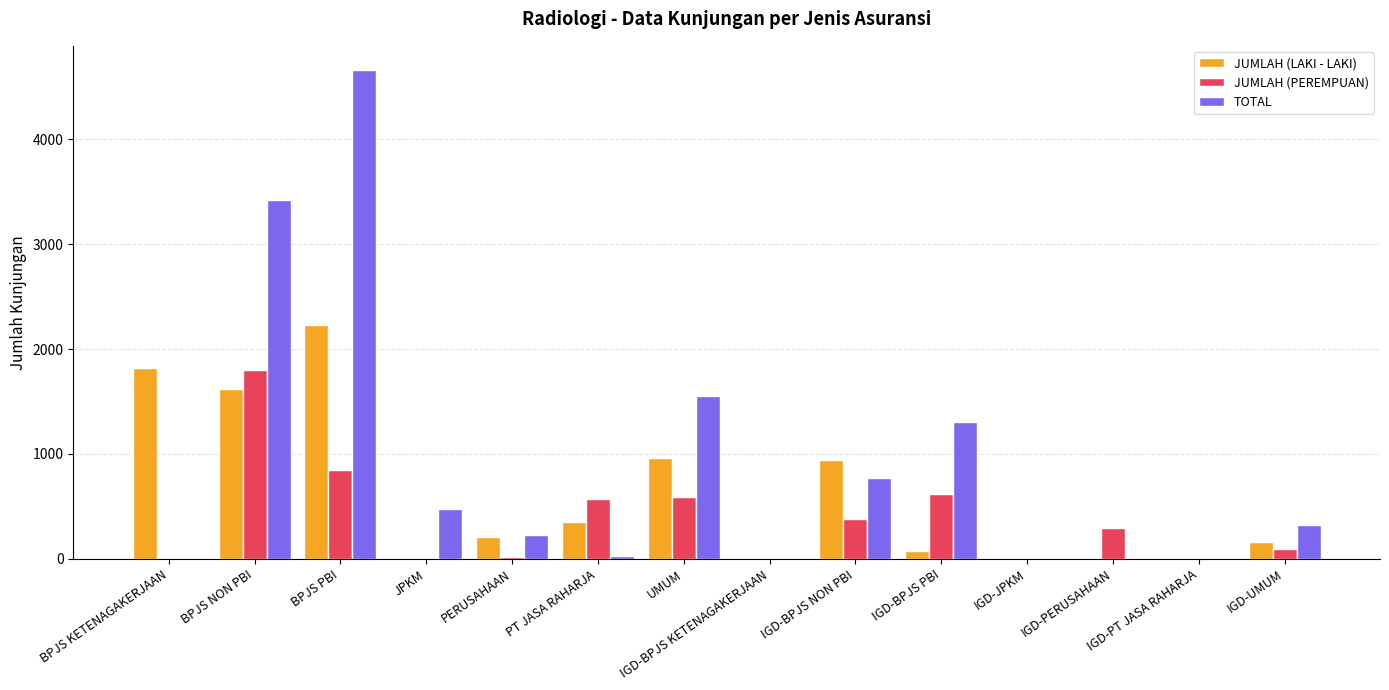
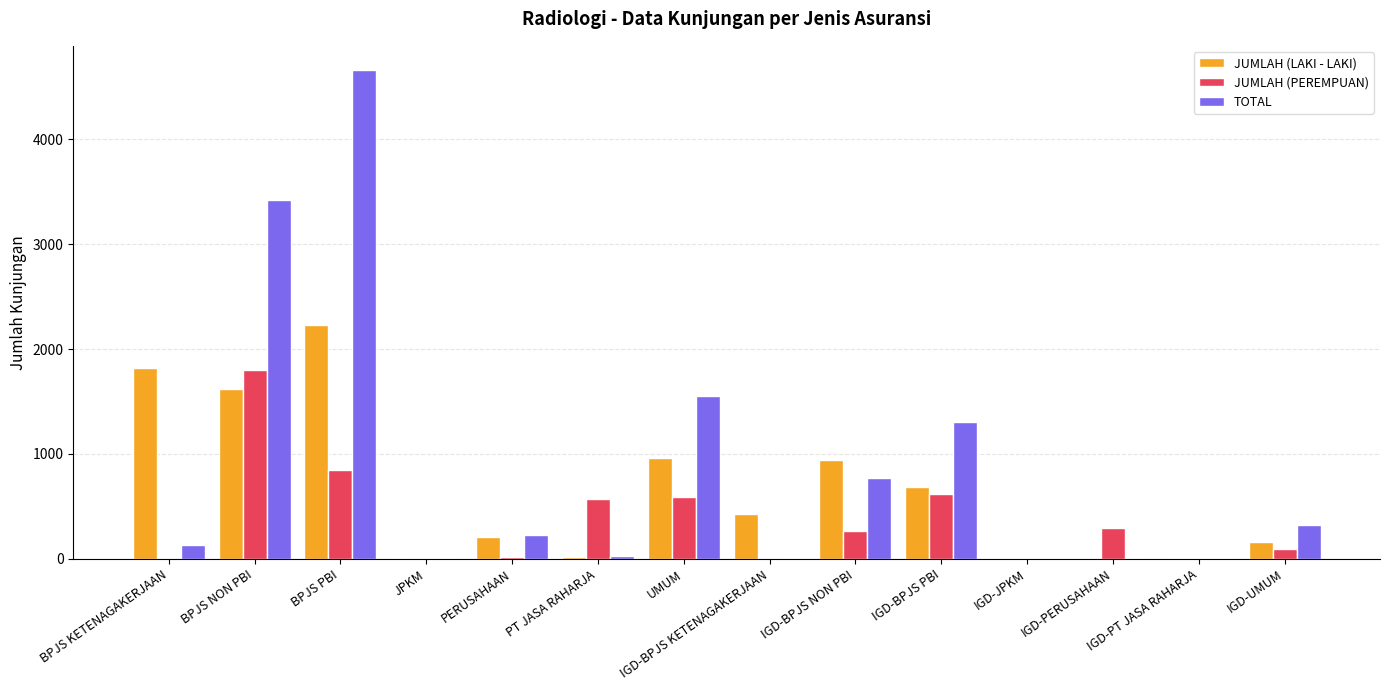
  {
    "JUMLAH (LAKI - LAKI)": {
      "BPJS KETENAGAKERJAAN": 1820,
      "BPJS NON PBI": 1620,
      "BPJS PBI": 2230,
      "PERUSAHAAN": 210,
-     "PT JASA RAHARJA": 360,
+     "PT JASA RAHARJA": 20,
      "UMUM": 960,
-     "IGD-BPJS KETENAGAKERJAAN": 0,
+     "IGD-BPJS KETENAGAKERJAAN": 430,
      "IGD-BPJS NON PBI": 940,
-     "IGD-BPJS PBI": 70,
+     "IGD-BPJS PBI": 680,
      "IGD-UMUM": 160
    },
    "JUMLAH (PEREMPUAN)": {
      "BPJS NON PBI": 1800,
      "BPJS PBI": 850,
      "JPKM": 0,
      "PT JASA RAHARJA": 570,
      "UMUM": 590,
-     "IGD-BPJS NON PBI": 380,
+     "IGD-BPJS NON PBI": 270,
      "IGD-BPJS PBI": 620,
      "IGD-JPKM": 0,
      "IGD-PERUSAHAAN": 290,
      "IGD-UMUM": 90
    },
    "TOTAL": {
-     "BPJS KETENAGAKERJAAN": 10,
+     "BPJS KETENAGAKERJAAN": 130,
      "BPJS NON PBI": 3420,
      "BPJS PBI": 4660,
-     "JPKM": 480,
+     "JPKM": 10,
      "PERUSAHAAN": 230,
      "UMUM": 1550,
      "IGD-BPJS NON PBI": 770,
      "IGD-BPJS PBI": 1300,
      "IGD-UMUM": 320
    }
  }
